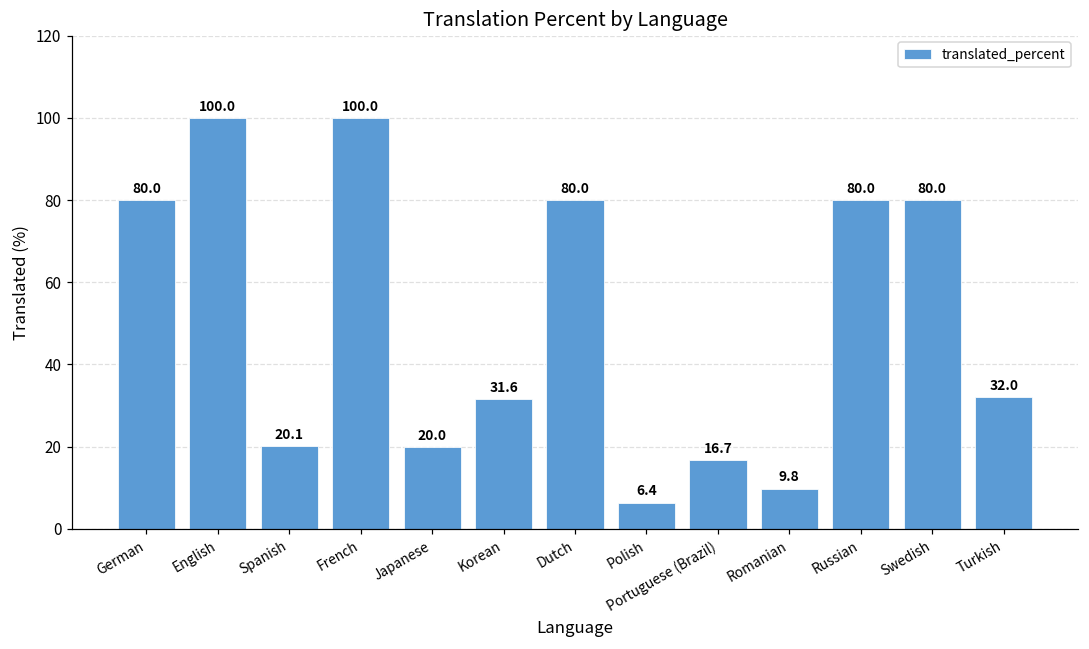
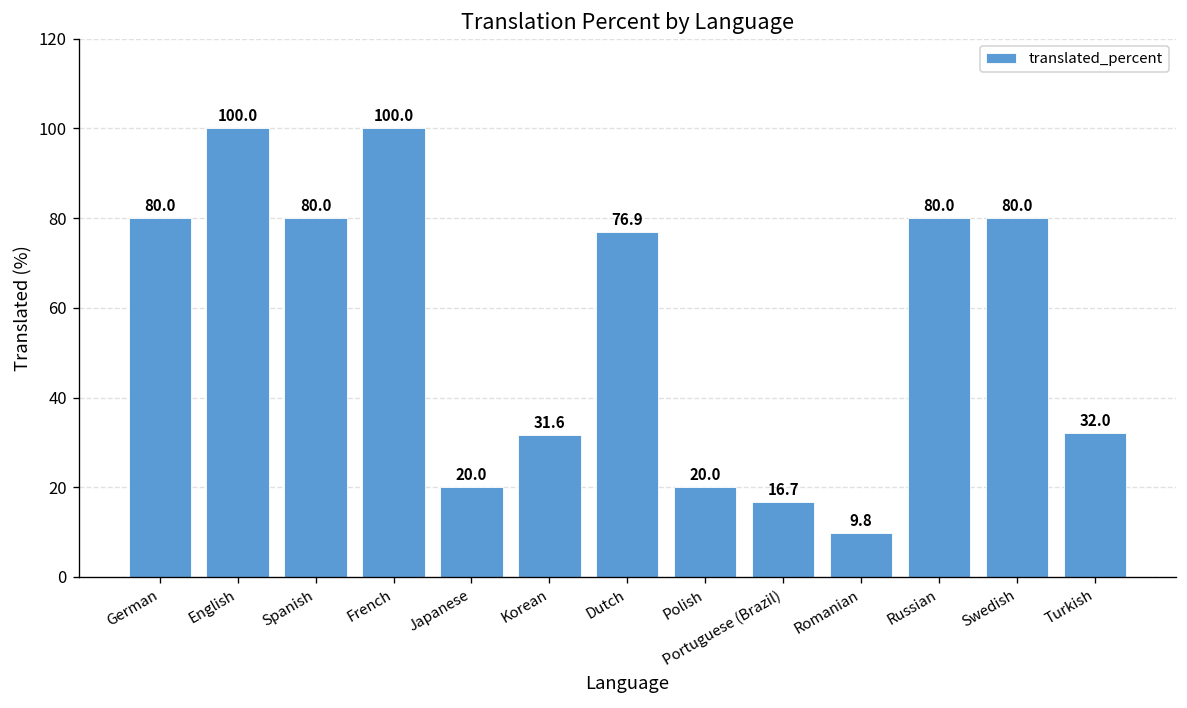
  {
    "German": 80.0,
    "English": 100.0,
-   "Spanish": 20.1,
+   "Spanish": 80.0,
    "French": 100.0,
    "Japanese": 20.0,
    "Korean": 31.6,
-   "Dutch": 80.0,
-   "Polish": 6.4,
+   "Dutch": 76.9,
+   "Polish": 20.0,
    "Portuguese (Brazil)": 16.7,
    "Romanian": 9.8,
    "Russian": 80.0,
    "Swedish": 80.0,
    "Turkish": 32.0
  }
